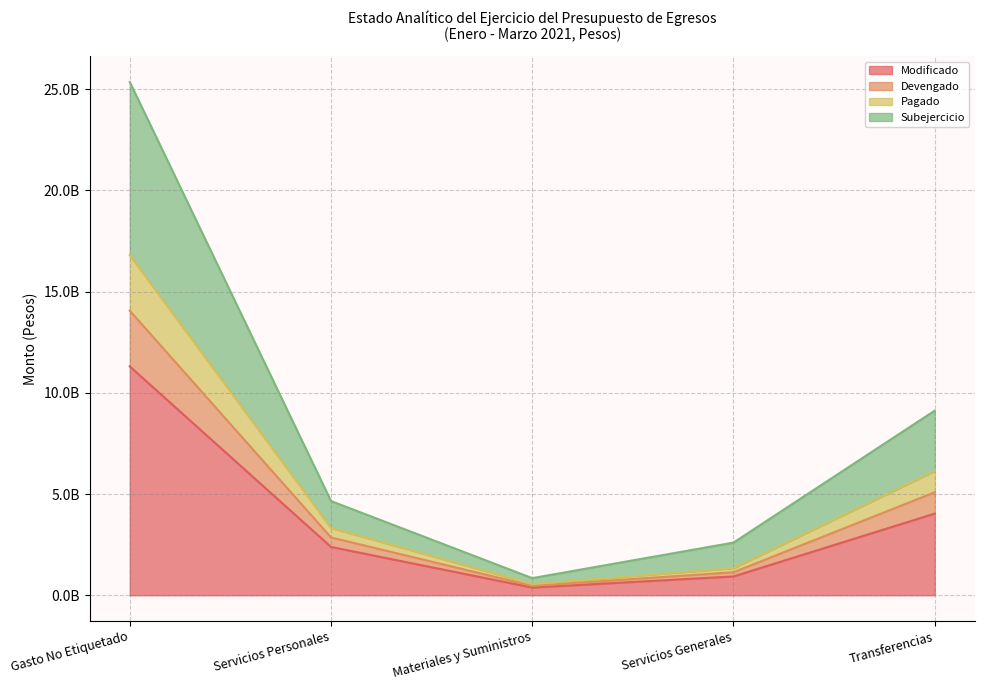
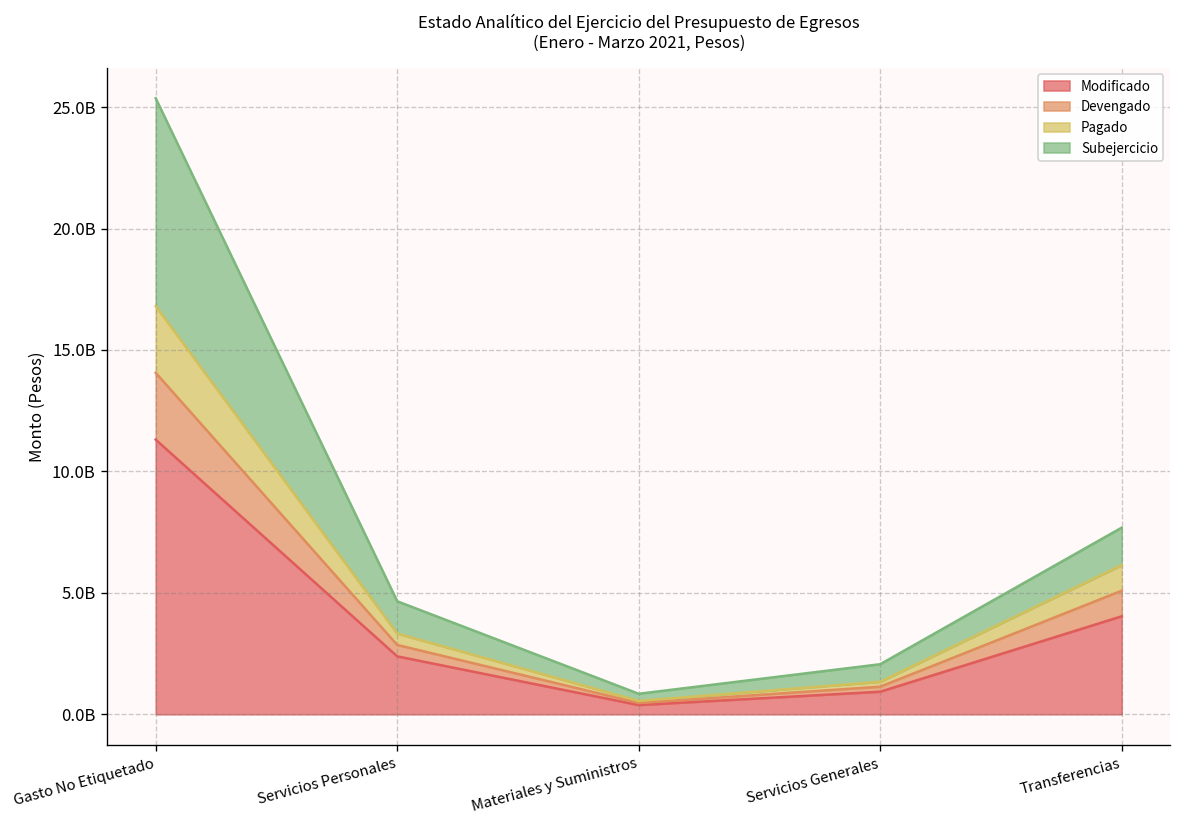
  {
    "Subejercicio": {
      "Gasto No Etiquetado": 8600000000,
      "Servicios Personales": 1300000000,
      "Materiales y Suministros": 300000000,
-     "Servicios Generales": 1300000000,
-     "Transferencias": 3000000000
+     "Servicios Generales": 700000000,
+     "Transferencias": 1500000000
    }
  }
